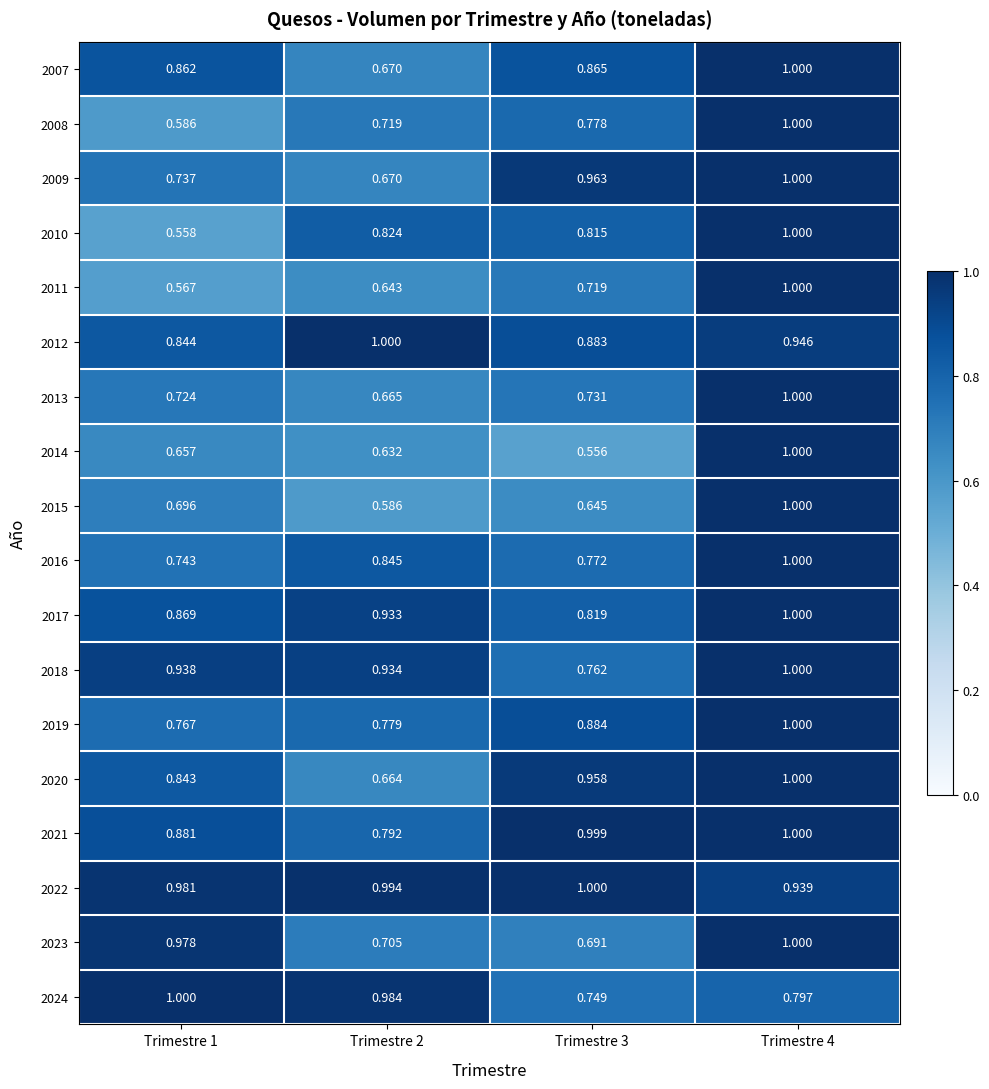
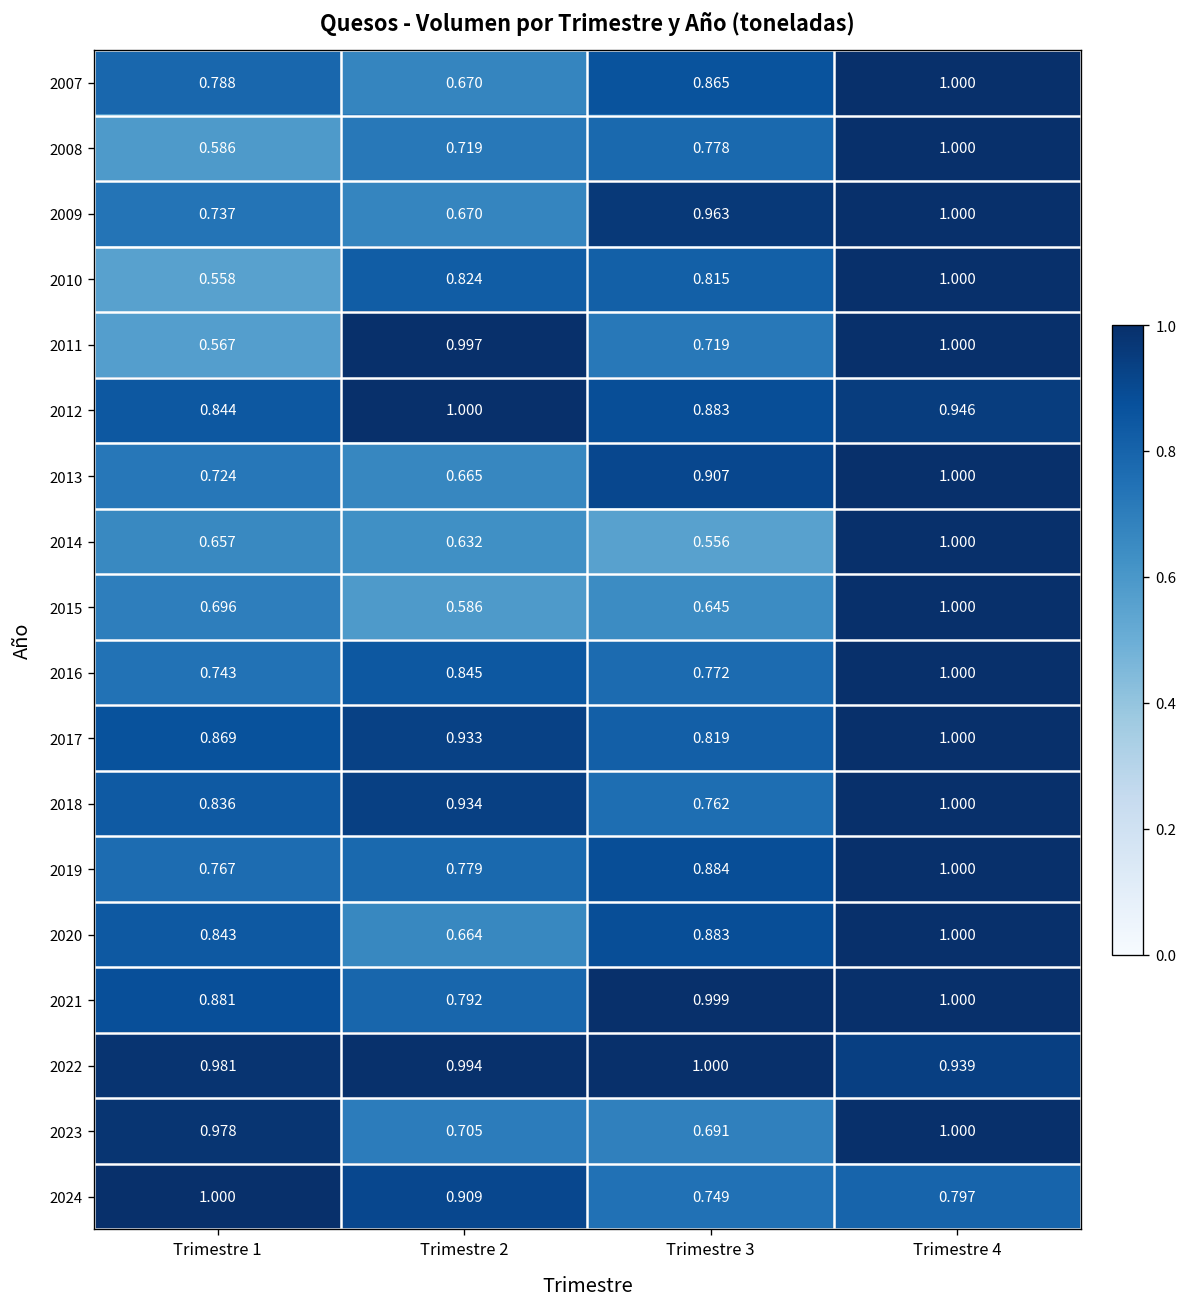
  {
    "2007": {
-     "Trimestre 1": 0.862,
+     "Trimestre 1": 0.788,
      "Trimestre 2": 0.670,
      "Trimestre 3": 0.865,
      "Trimestre 4": 1.000
    },
    "2008": {
      "Trimestre 1": 0.586,
      "Trimestre 2": 0.719,
      "Trimestre 3": 0.778,
      "Trimestre 4": 1.000
    },
    "2009": {
      "Trimestre 1": 0.737,
      "Trimestre 2": 0.670,
      "Trimestre 3": 0.963,
      "Trimestre 4": 1.000
    },
    "2010": {
      "Trimestre 1": 0.558,
      "Trimestre 2": 0.824,
      "Trimestre 3": 0.815,
      "Trimestre 4": 1.000
    },
    "2011": {
      "Trimestre 1": 0.567,
-     "Trimestre 2": 0.643,
+     "Trimestre 2": 0.997,
      "Trimestre 3": 0.719,
      "Trimestre 4": 1.000
    },
    "2012": {
      "Trimestre 1": 0.844,
      "Trimestre 2": 1.000,
      "Trimestre 3": 0.883,
      "Trimestre 4": 0.946
    },
    "2013": {
      "Trimestre 1": 0.724,
      "Trimestre 2": 0.665,
-     "Trimestre 3": 0.731,
+     "Trimestre 3": 0.907,
      "Trimestre 4": 1.000
    },
    "2014": {
      "Trimestre 1": 0.657,
      "Trimestre 2": 0.632,
      "Trimestre 3": 0.556,
      "Trimestre 4": 1.000
    },
    "2015": {
      "Trimestre 1": 0.696,
      "Trimestre 2": 0.586,
      "Trimestre 3": 0.645,
      "Trimestre 4": 1.000
    },
    "2016": {
      "Trimestre 1": 0.743,
      "Trimestre 2": 0.845,
      "Trimestre 3": 0.772,
      "Trimestre 4": 1.000
    },
    "2017": {
      "Trimestre 1": 0.869,
      "Trimestre 2": 0.933,
      "Trimestre 3": 0.819,
      "Trimestre 4": 1.000
    },
    "2018": {
-     "Trimestre 1": 0.938,
+     "Trimestre 1": 0.836,
      "Trimestre 2": 0.934,
      "Trimestre 3": 0.762,
      "Trimestre 4": 1.000
    },
    "2019": {
      "Trimestre 1": 0.767,
      "Trimestre 2": 0.779,
      "Trimestre 3": 0.884,
      "Trimestre 4": 1.000
    },
    "2020": {
      "Trimestre 1": 0.843,
      "Trimestre 2": 0.664,
-     "Trimestre 3": 0.958,
+     "Trimestre 3": 0.883,
      "Trimestre 4": 1.000
    },
    "2021": {
      "Trimestre 1": 0.881,
      "Trimestre 2": 0.792,
      "Trimestre 3": 0.999,
      "Trimestre 4": 1.000
    },
    "2022": {
      "Trimestre 1": 0.981,
      "Trimestre 2": 0.994,
      "Trimestre 3": 1.000,
      "Trimestre 4": 0.939
    },
    "2023": {
      "Trimestre 1": 0.978,
      "Trimestre 2": 0.705,
      "Trimestre 3": 0.691,
      "Trimestre 4": 1.000
    },
    "2024": {
      "Trimestre 1": 1.000,
-     "Trimestre 2": 0.984,
+     "Trimestre 2": 0.909,
      "Trimestre 3": 0.749,
      "Trimestre 4": 0.797
    }
  }
